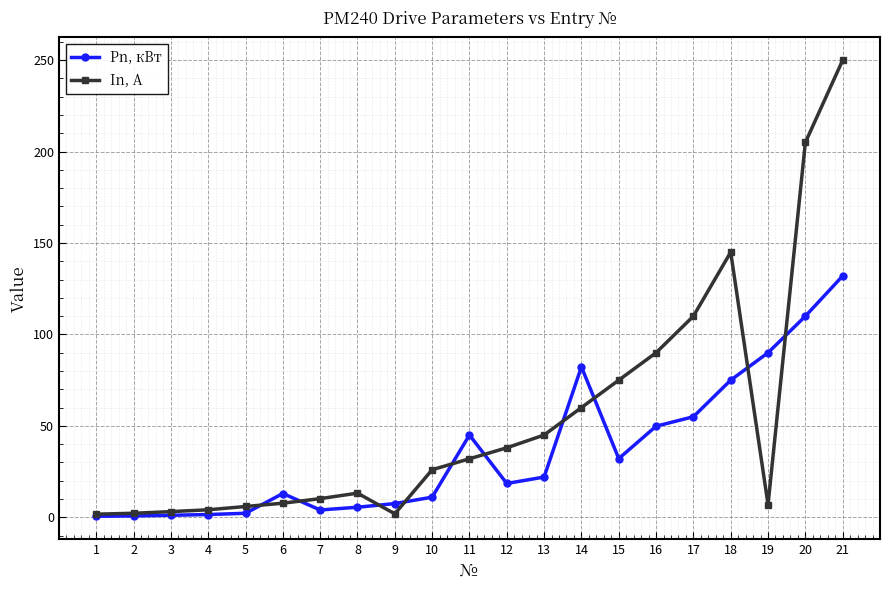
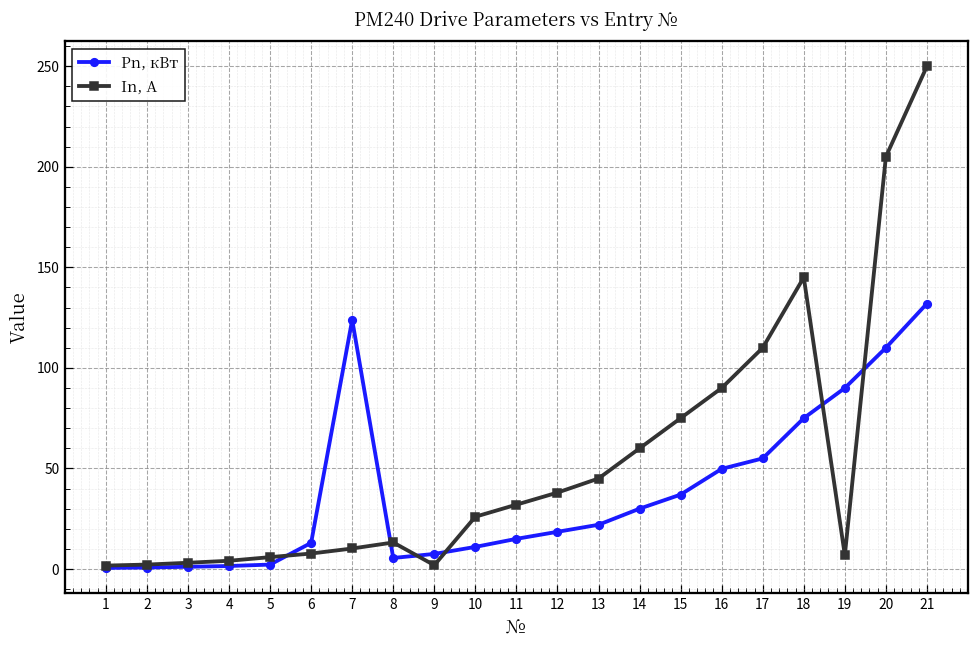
  {
    "Pn, кВт": {
      "2": 1,
      "3": 1,
      "4": 2,
      "5": 2,
      "6": 13,
-     "7": 4,
+     "7": 124,
      "8": 6,
      "9": 8,
      "10": 11,
-     "11": 45,
+     "11": 15,
      "12": 19,
      "13": 22,
-     "14": 82,
-     "15": 32,
+     "14": 30,
+     "15": 37,
      "16": 50,
      "17": 55,
      "18": 75,
      "19": 90,
      "20": 110,
      "21": 132
    },
    "In, А": {
      "2": 2,
      "3": 3,
      "4": 4,
      "5": 6,
      "6": 8,
      "7": 10,
      "8": 13,
      "9": 2,
      "10": 26,
      "11": 32,
      "12": 38,
      "13": 45,
      "14": 60,
      "15": 75,
      "16": 90,
      "17": 110,
      "18": 145,
      "19": 7,
      "20": 205,
      "21": 250
    }
  }
